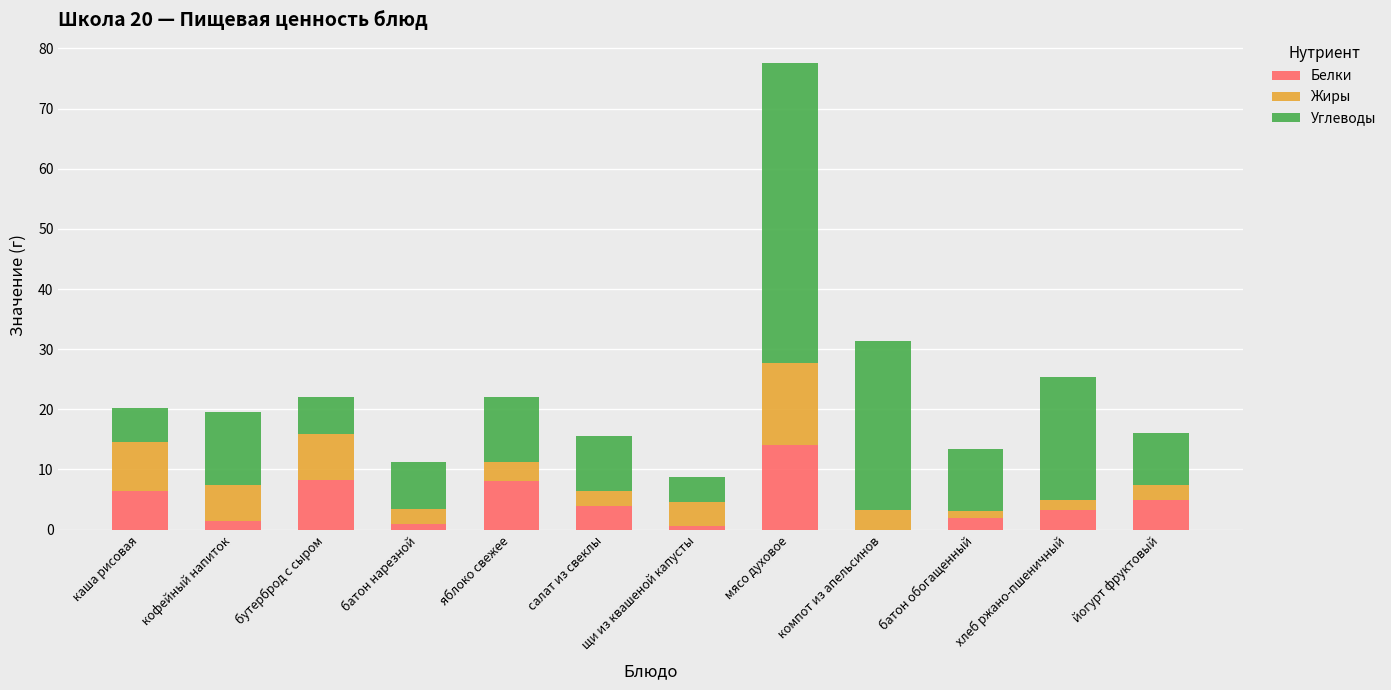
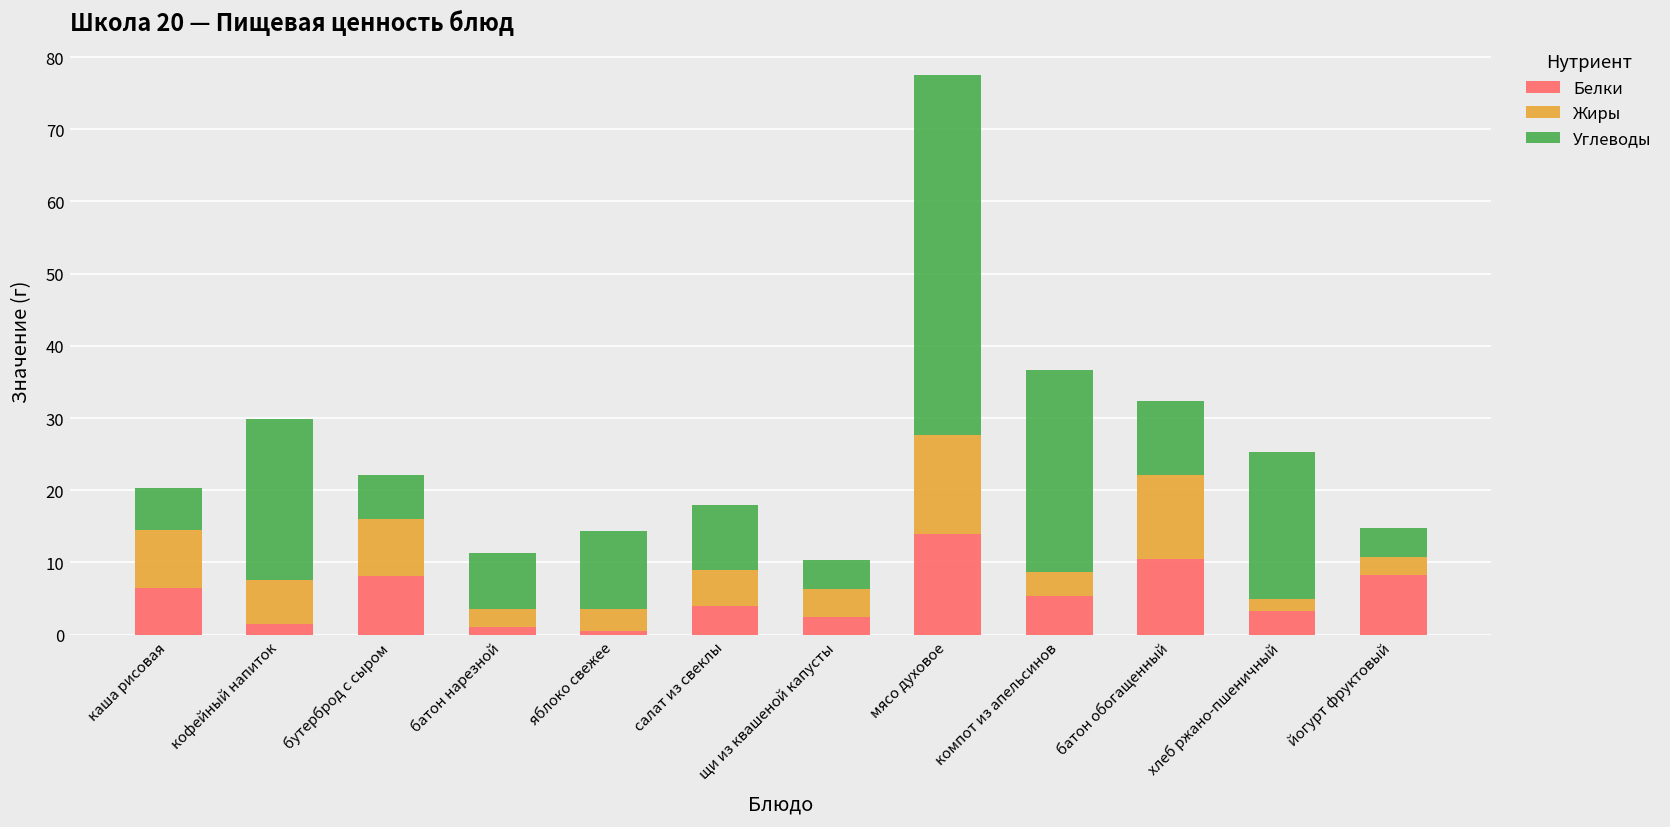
  {
    "Белки": {
      "каша рисовая": 6,
      "кофейный напиток": 2,
      "бутерброд с сыром": 8,
      "батон нарезной": 1,
-     "яблоко свежее": 8,
+     "яблоко свежее": 0,
      "салат из свеклы": 4,
-     "щи из квашеной капусты": 1,
+     "щи из квашеной капусты": 2,
      "мясо духовое": 14,
-     "компот из апельсинов": 0,
-     "батон обогащенный": 2,
+     "компот из апельсинов": 5,
+     "батон обогащенный": 11,
      "хлеб ржано-пшеничный": 3,
-     "йогурт фруктовый": 5
+     "йогурт фруктовый": 8
    },
    "Жиры": {
      "каша рисовая": 8,
      "кофейный напиток": 6,
      "бутерброд с сыром": 8,
      "батон нарезной": 3,
      "яблоко свежее": 3,
-     "салат из свеклы": 3,
+     "салат из свеклы": 5,
      "щи из квашеной капусты": 4,
      "мясо духовое": 14,
      "компот из апельсинов": 3,
-     "батон обогащенный": 1,
+     "батон обогащенный": 12,
      "хлеб ржано-пшеничный": 2,
      "йогурт фруктовый": 3
    },
    "Углеводы": {
      "каша рисовая": 6,
-     "кофейный напиток": 12,
+     "кофейный напиток": 22,
      "бутерброд с сыром": 6,
      "батон нарезной": 8,
      "яблоко свежее": 11,
      "салат из свеклы": 9,
      "щи из квашеной капусты": 4,
      "мясо духовое": 50,
      "компот из апельсинов": 28,
      "батон обогащенный": 10,
      "хлеб ржано-пшеничный": 20,
-     "йогурт фруктовый": 9
+     "йогурт фруктовый": 4
    }
  }
